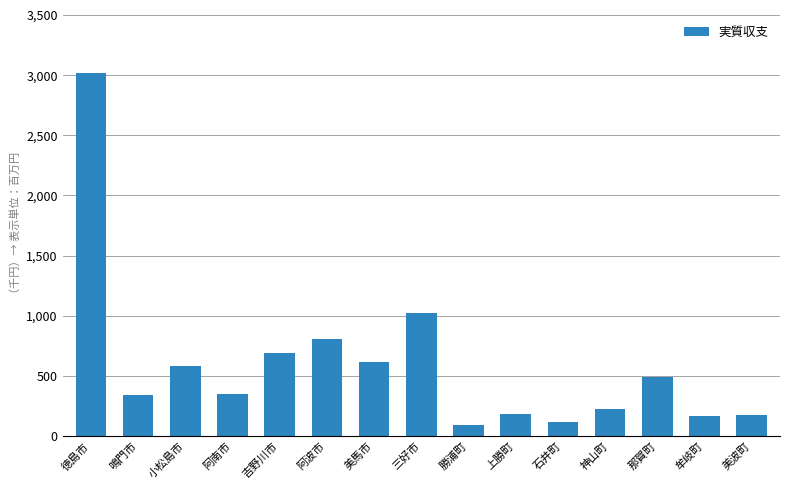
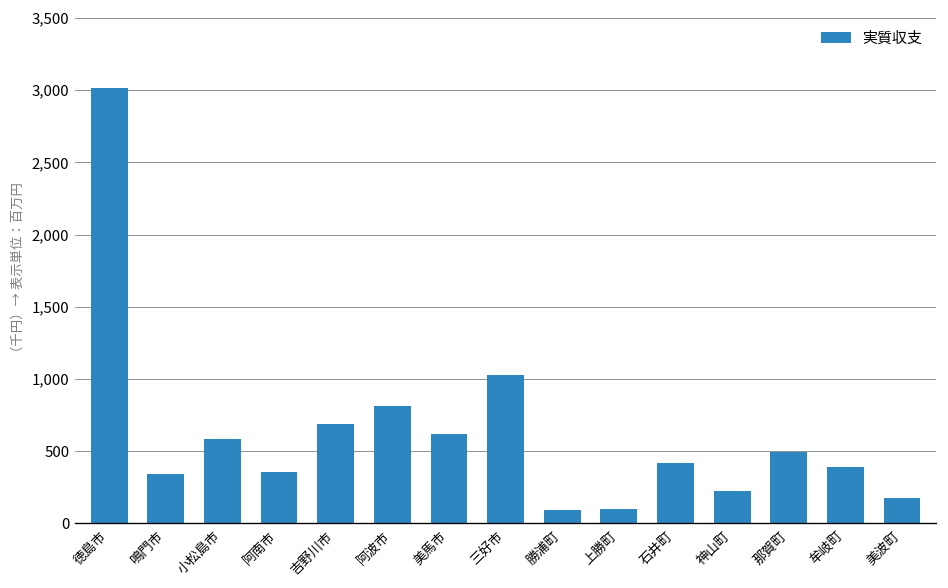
  {
    "徳島市": "3,020",
    "鳴門市": "340",
    "小松島市": "580",
    "阿南市": "350",
    "吉野川市": "690",
    "阿波市": "810",
    "美馬市": "620",
    "三好市": "1,030",
    "勝浦町": "90",
-   "上勝町": "180",
-   "石井町": "120",
+   "上勝町": "100",
+   "石井町": "420",
    "神山町": "220",
    "那賀町": "500",
-   "牟岐町": "160",
+   "牟岐町": "390",
    "美波町": "170"
  }
